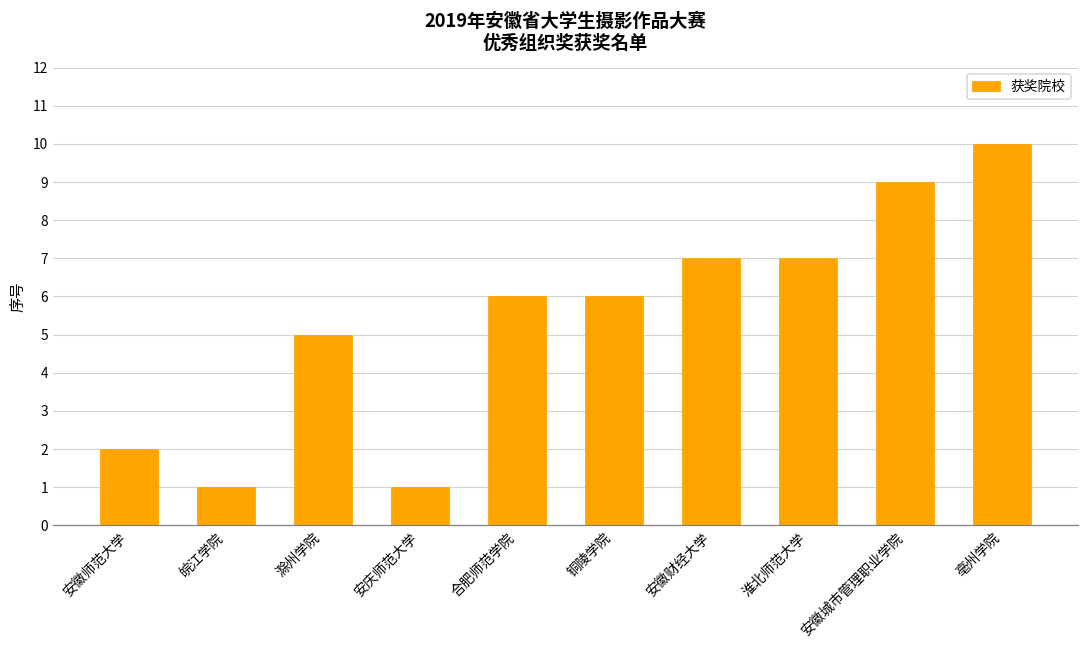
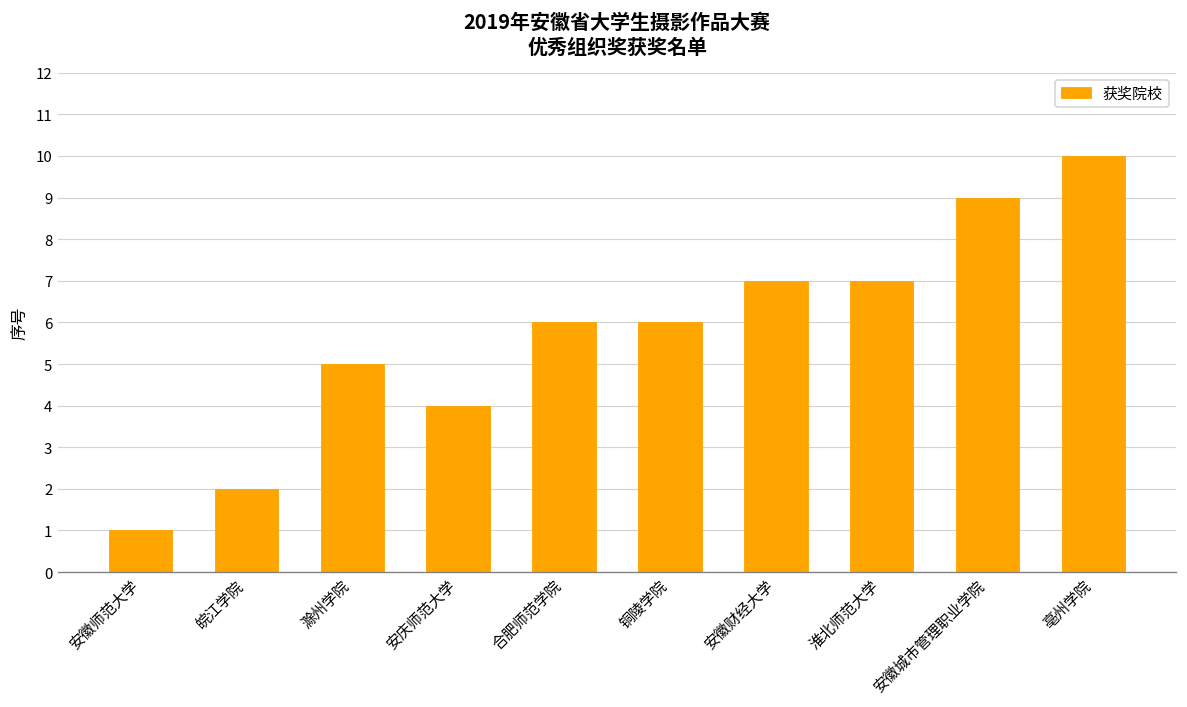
  {
-   "安徽师范大学": 2,
-   "皖江学院": 1,
+   "安徽师范大学": 1,
+   "皖江学院": 2,
    "滁州学院": 5,
-   "安庆师范大学": 1,
+   "安庆师范大学": 4,
    "合肥师范学院": 6,
    "铜陵学院": 6,
    "安徽财经大学": 7,
    "淮北师范大学": 7,
    "安徽城市管理职业学院": 9,
    "亳州学院": 10
  }
